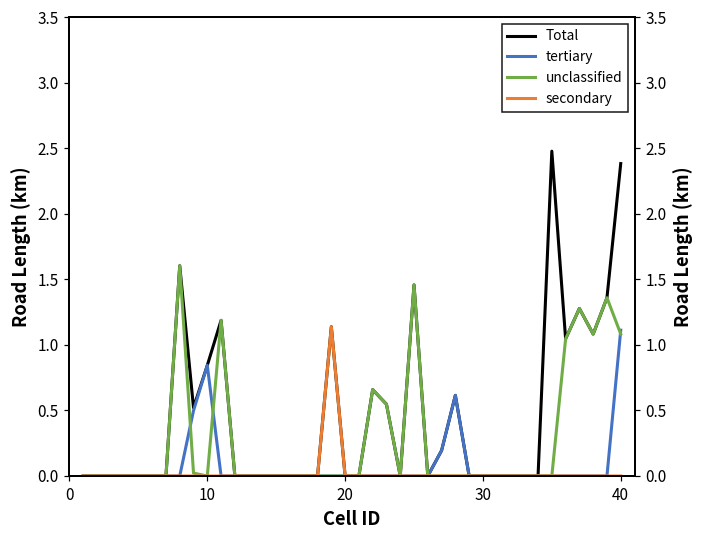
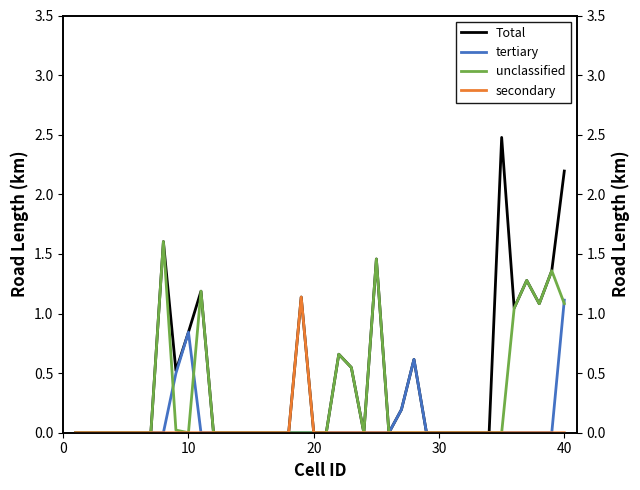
  {
    "Total": {
-     "40": 2.38
+     "40": 2.20
    },
    "tertiary": {
      "40": 1.11
    },
    "unclassified": {
      "40": 1.08
    },
    "secondary": {
      "40": 0.00
    }
  }
